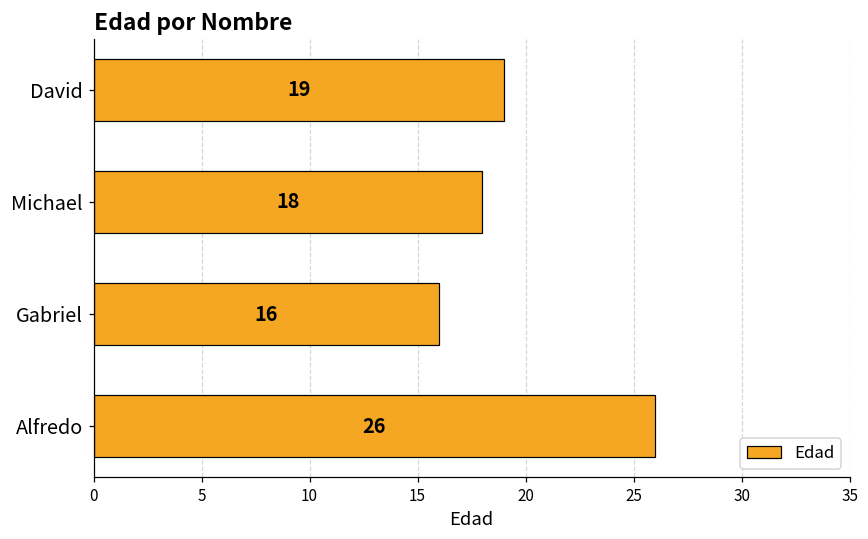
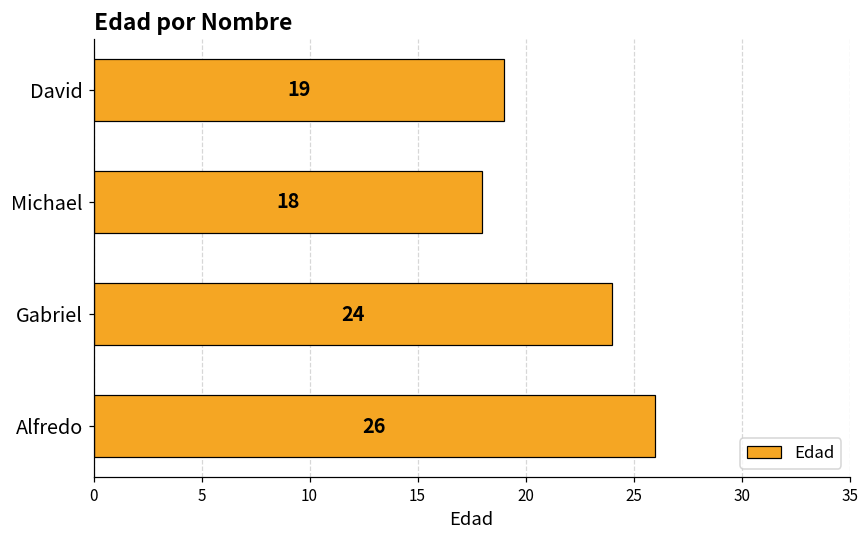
  {
    "David": 19,
    "Michael": 18,
-   "Gabriel": 16,
+   "Gabriel": 24,
    "Alfredo": 26
  }
